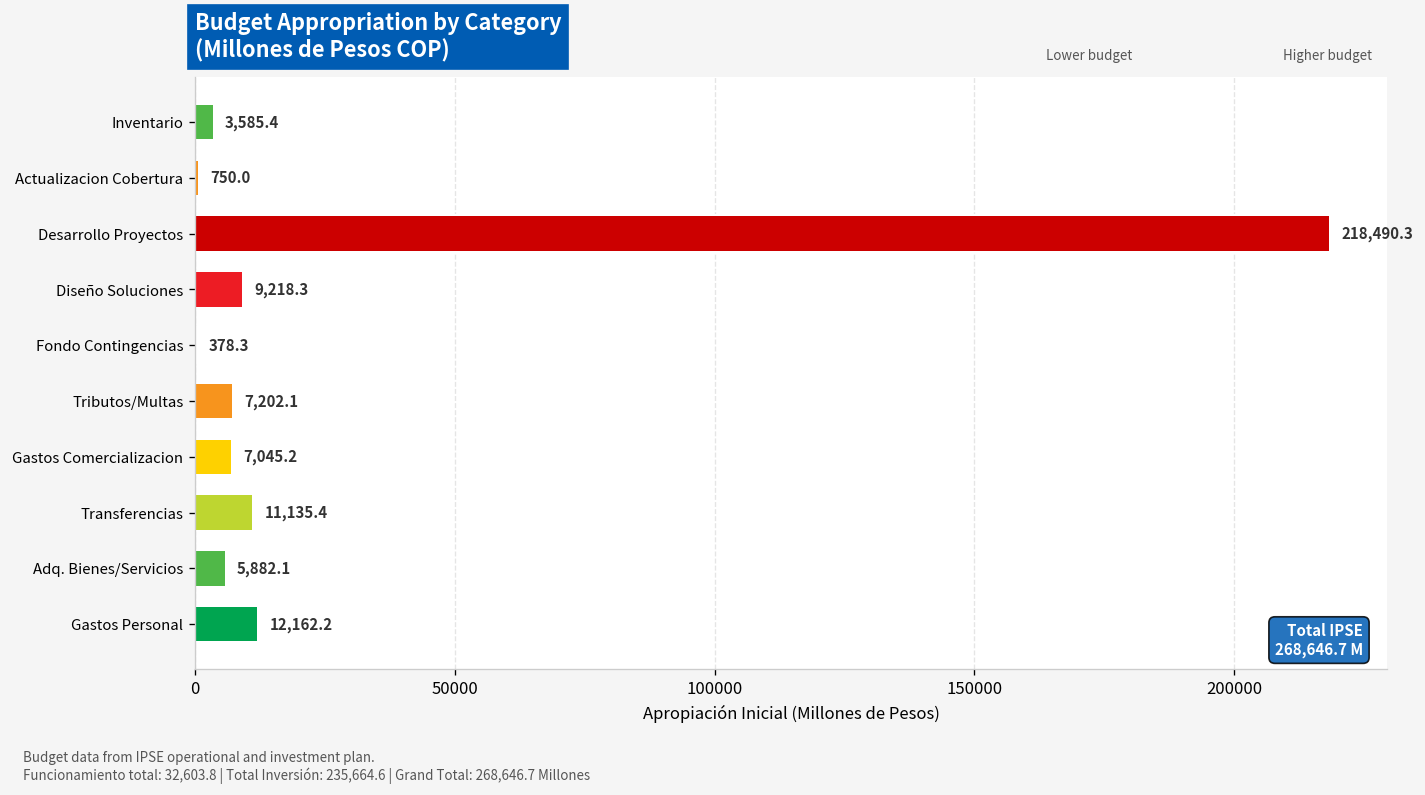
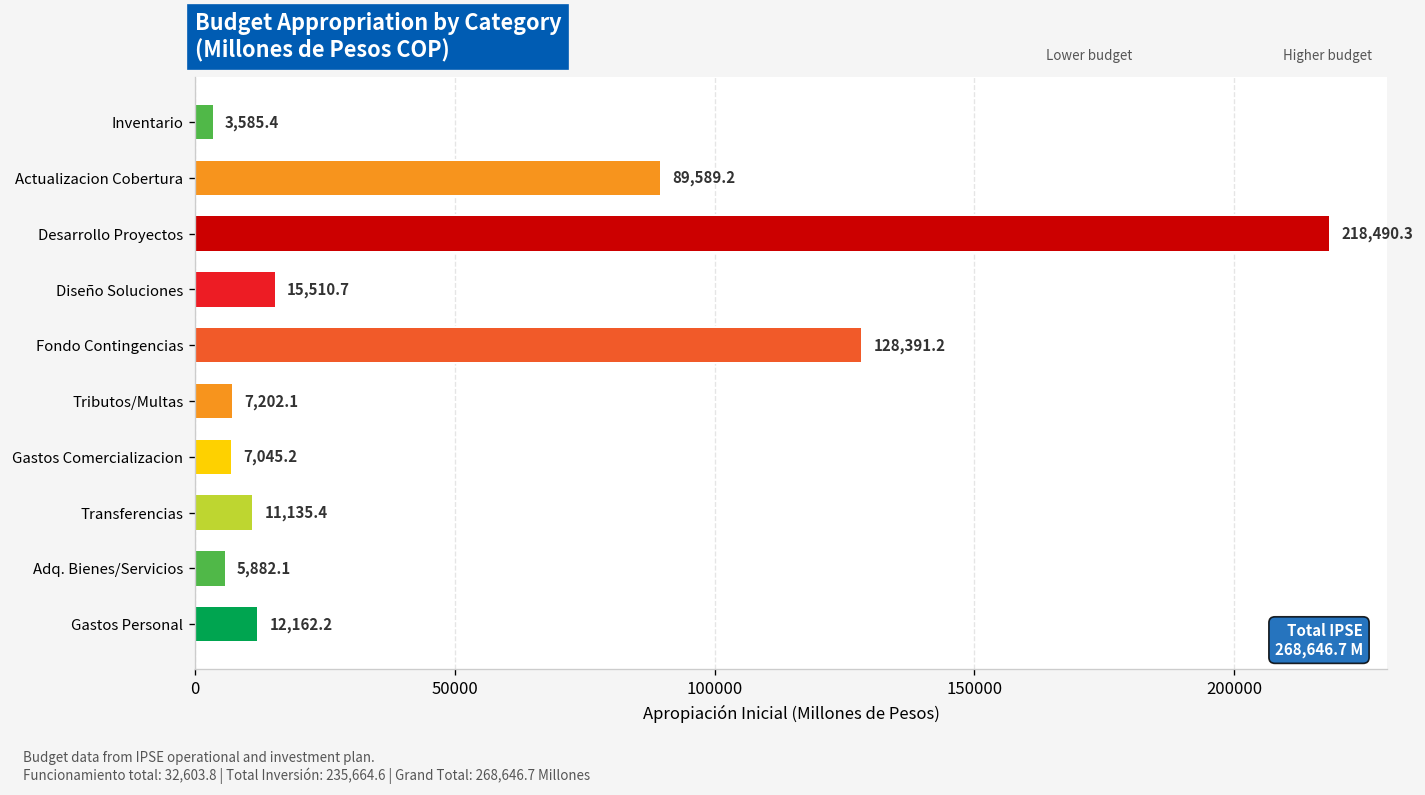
  {
    "Inventario": "3,585.4",
-   "Actualizacion Cobertura": "750.0",
+   "Actualizacion Cobertura": "89,589.2",
    "Desarrollo Proyectos": "218,490.3",
-   "Diseño Soluciones": "9,218.3",
-   "Fondo Contingencias": "378.3",
+   "Diseño Soluciones": "15,510.7",
+   "Fondo Contingencias": "128,391.2",
    "Tributos/Multas": "7,202.1",
    "Gastos Comercializacion": "7,045.2",
    "Transferencias": "11,135.4",
    "Adq. Bienes/Servicios": "5,882.1",
    "Gastos Personal": "12,162.2"
  }
